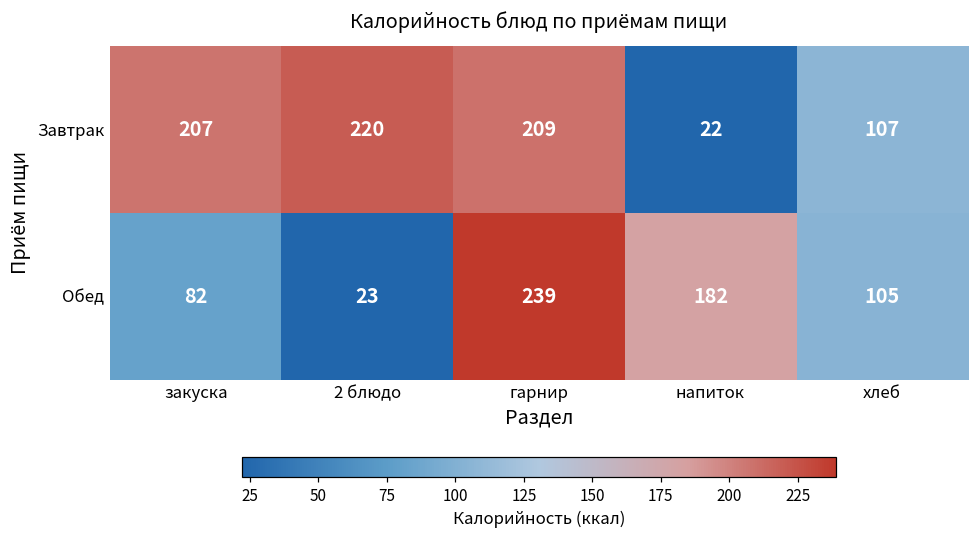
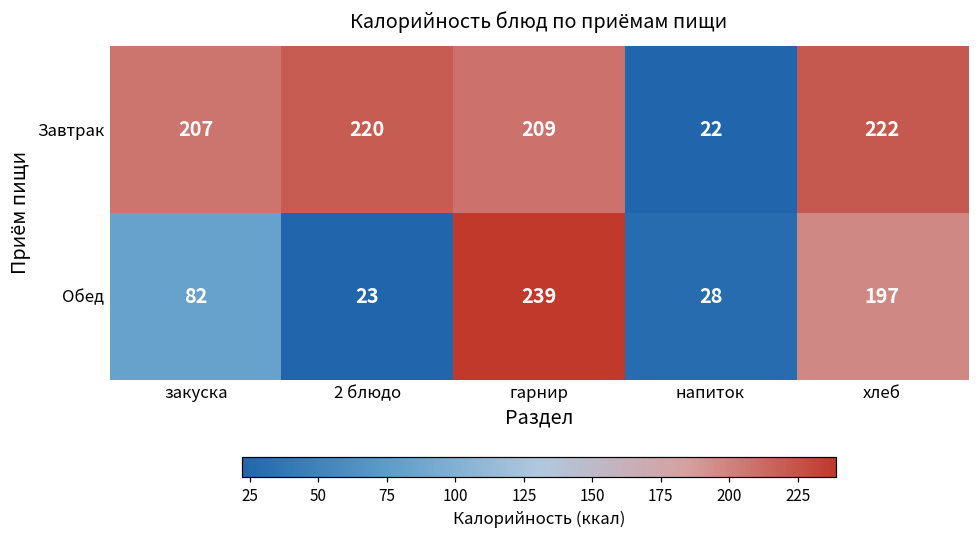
  {
    "Завтрак": {
      "закуска": 207,
      "2 блюдо": 220,
      "гарнир": 209,
      "напиток": 22,
-     "хлеб": 107
+     "хлеб": 222
    },
    "Обед": {
      "закуска": 82,
      "2 блюдо": 23,
      "гарнир": 239,
-     "напиток": 182,
-     "хлеб": 105
+     "напиток": 28,
+     "хлеб": 197
    }
  }
